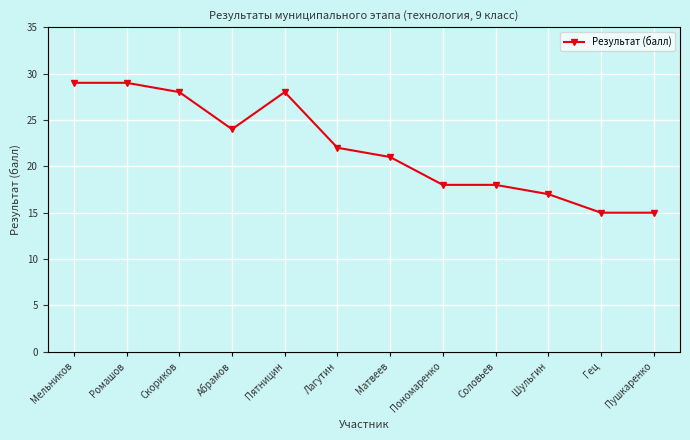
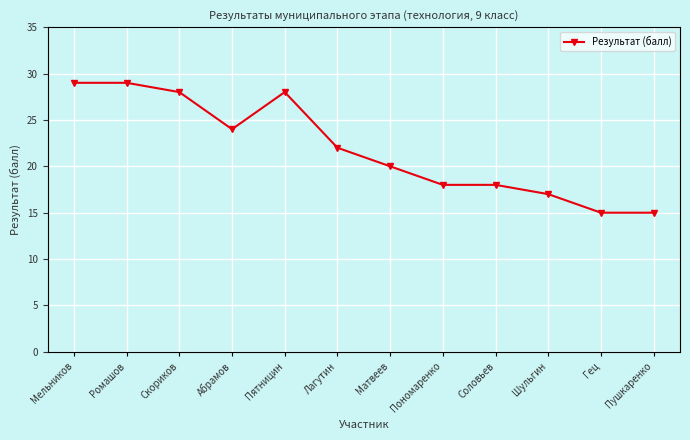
  {
    "Мельников": 29,
    "Ромашов": 29,
    "Скориков": 28,
    "Абрамов": 24,
    "Пятницин": 28,
    "Лагутин": 22,
-   "Матвеев": 21,
+   "Матвеев": 20,
    "Пономаренко": 18,
    "Соловьев": 18,
    "Шульгин": 17,
    "Гец": 15,
    "Пушкаренко": 15
  }
